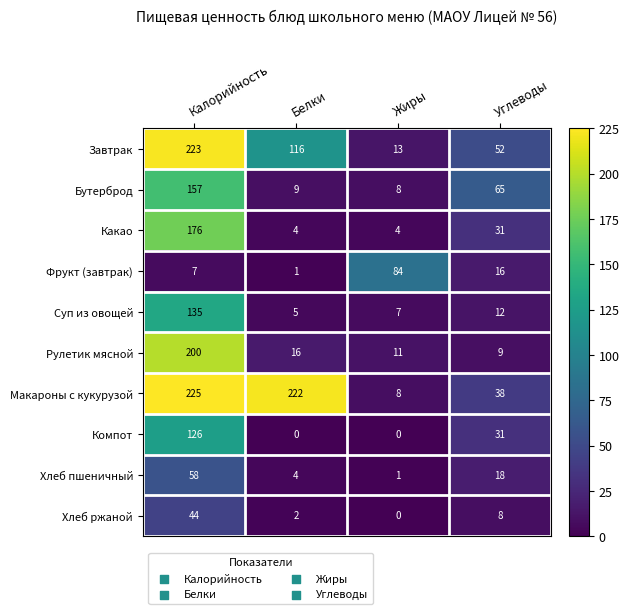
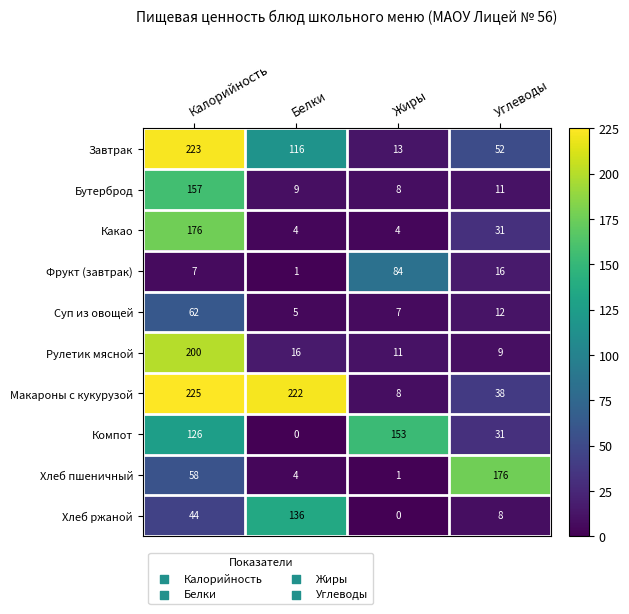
  {
    "Завтрак": {
      "Калорийность": 223,
      "Белки": 116,
      "Жиры": 13,
      "Углеводы": 52
    },
    "Бутерброд": {
      "Калорийность": 157,
      "Белки": 9,
      "Жиры": 8,
-     "Углеводы": 65
+     "Углеводы": 11
    },
    "Какао": {
      "Калорийность": 176,
      "Белки": 4,
      "Жиры": 4,
      "Углеводы": 31
    },
    "Фрукт (завтрак)": {
      "Калорийность": 7,
      "Белки": 1,
      "Жиры": 84,
      "Углеводы": 16
    },
    "Суп из овощей": {
-     "Калорийность": 135,
+     "Калорийность": 62,
      "Белки": 5,
      "Жиры": 7,
      "Углеводы": 12
    },
    "Рулетик мясной": {
      "Калорийность": 200,
      "Белки": 16,
      "Жиры": 11,
      "Углеводы": 9
    },
    "Макароны с кукурузой": {
      "Калорийность": 225,
      "Белки": 222,
      "Жиры": 8,
      "Углеводы": 38
    },
    "Компот": {
      "Калорийность": 126,
      "Белки": 0,
-     "Жиры": 0,
+     "Жиры": 153,
      "Углеводы": 31
    },
    "Хлеб пшеничный": {
      "Калорийность": 58,
      "Белки": 4,
      "Жиры": 1,
-     "Углеводы": 18
+     "Углеводы": 176
    },
    "Хлеб ржаной": {
      "Калорийность": 44,
-     "Белки": 2,
+     "Белки": 136,
      "Жиры": 0,
      "Углеводы": 8
    }
  }
